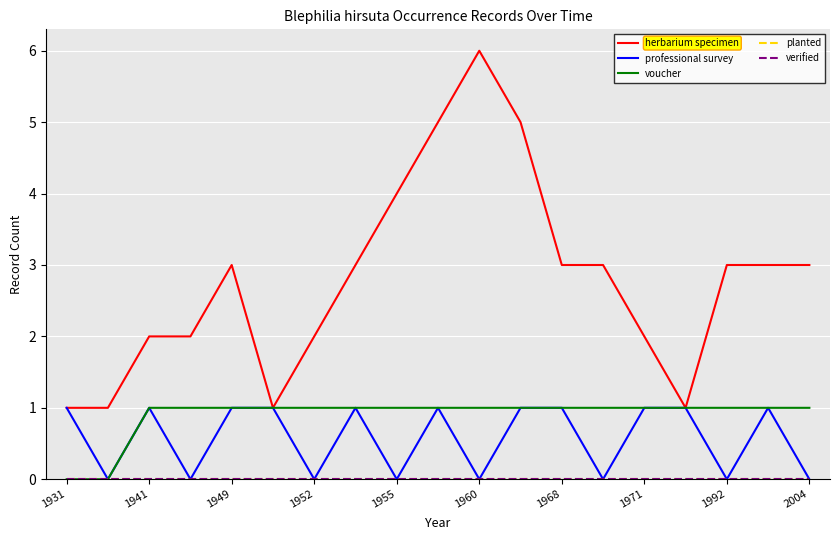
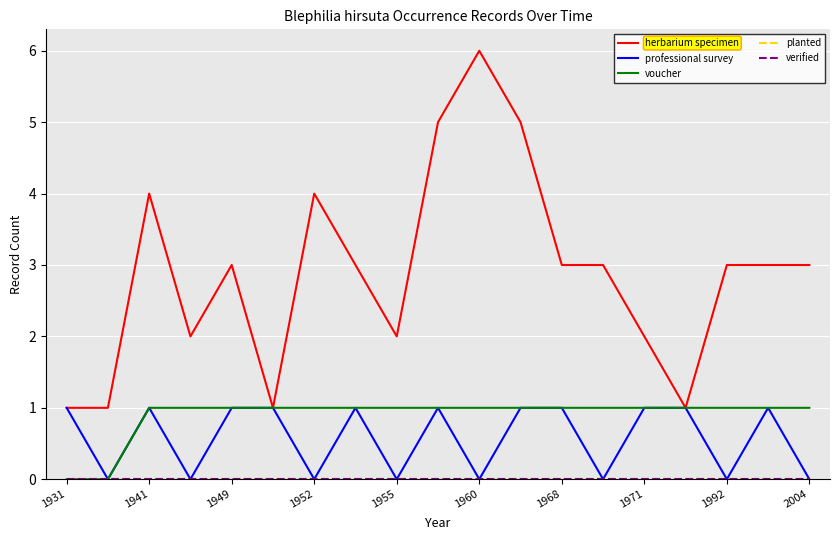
  {
    "herbarium specimen": {
-     "1941": 2,
+     "1941": 4,
      "1949": 3,
-     "1952": 2,
-     "1955": 4,
+     "1952": 4,
+     "1955": 2,
      "1960": 6,
      "1968": 3,
      "1971": 2,
      "1992": 3,
      "2004": 3
    },
    "voucher": {
      "1952": 1,
      "1955": 1,
      "1960": 1,
      "1992": 1,
      "2004": 1
    },
    "verified": {
      "1941": 0,
      "1949": 0,
      "1968": 0,
      "1971": 0
    }
  }
